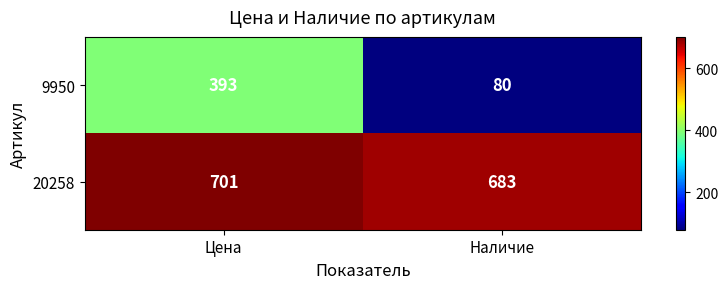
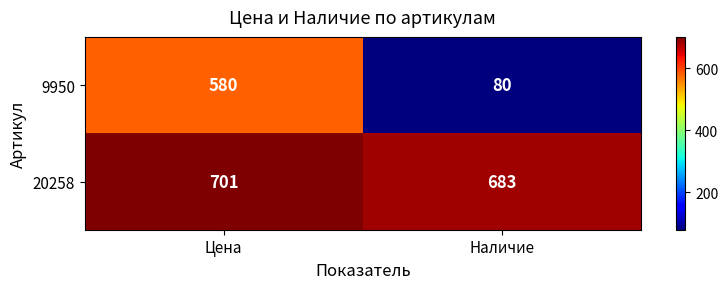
  {
    "9950": {
-     "Цена": 393,
+     "Цена": 580,
      "Наличие": 80
    },
    "20258": {
      "Цена": 701,
      "Наличие": 683
    }
  }
